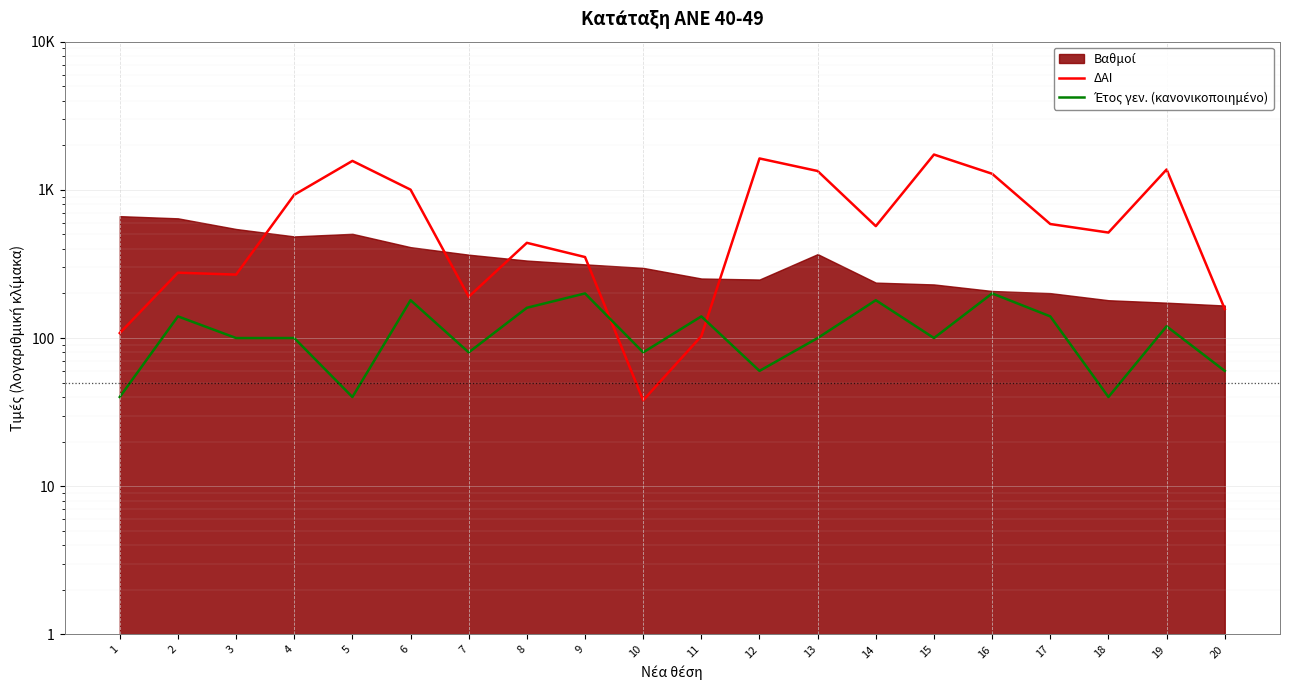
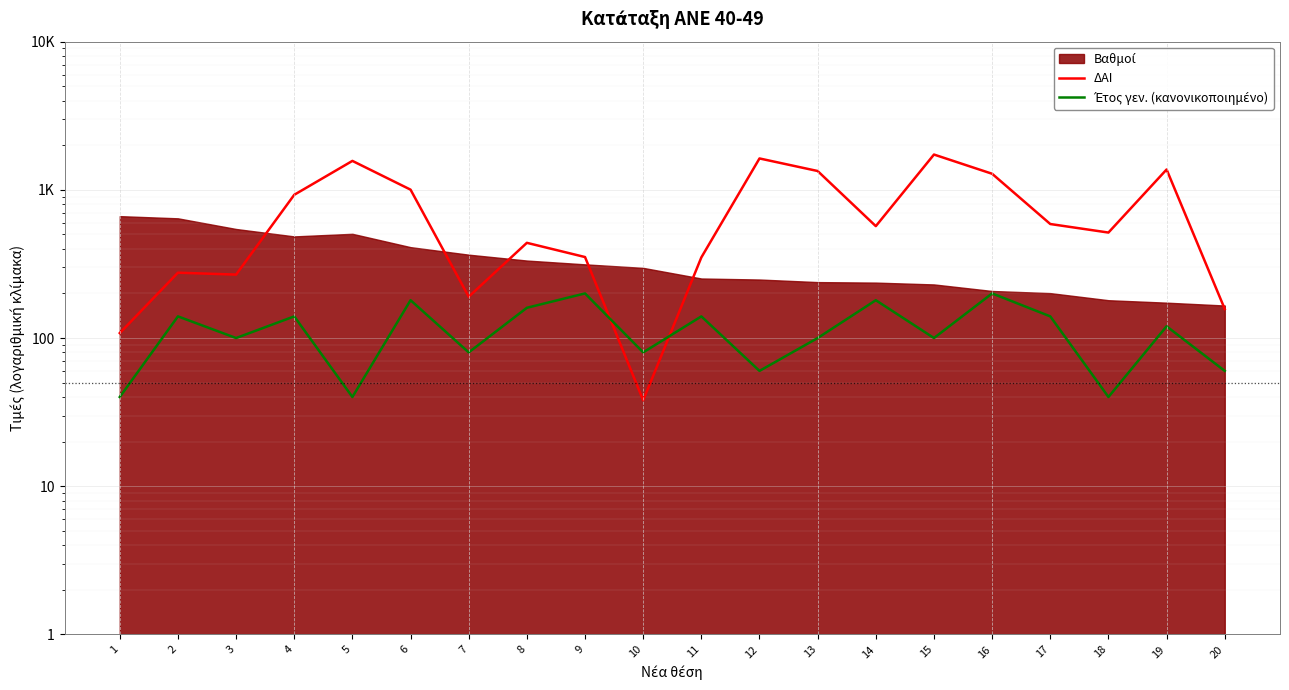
  {
    "ΔΑΙ": {
      "1": 110,
      "2": 280,
      "3": 270,
      "4": 900,
      "5": 1600,
      "6": 1000,
      "7": 190,
      "8": 440,
      "9": 350,
      "10": 38,
-     "11": 100,
+     "11": 350,
      "12": 1600,
      "13": 1300,
      "14": 570,
      "15": 1700,
      "16": 1300,
      "17": 590,
      "18": 520,
      "19": 1400,
      "20": 160
    },
    "Βαθμοί": {
      "1": 700,
      "2": 640,
      "3": 540,
      "4": 490,
      "5": 510,
      "6": 410,
      "7": 370,
      "8": 330,
      "9": 310,
      "10": 300,
      "11": 250,
      "12": 250,
-     "13": 370,
+     "13": 240,
      "14": 240,
      "15": 230,
      "17": 200,
      "18": 180,
      "19": 170,
      "20": 170
    },
    "Έτος γεν. (κανονικοποιημένο)": {
      "1": 40,
      "2": 140,
      "3": 100,
-     "4": 100,
+     "4": 140,
      "5": 40,
      "6": 180,
      "7": 80,
      "8": 160,
      "9": 200,
      "10": 80,
      "11": 140,
      "12": 60,
      "13": 100,
      "14": 180,
      "15": 100,
      "17": 140,
      "18": 40,
      "19": 120,
      "20": 60
    }
  }
